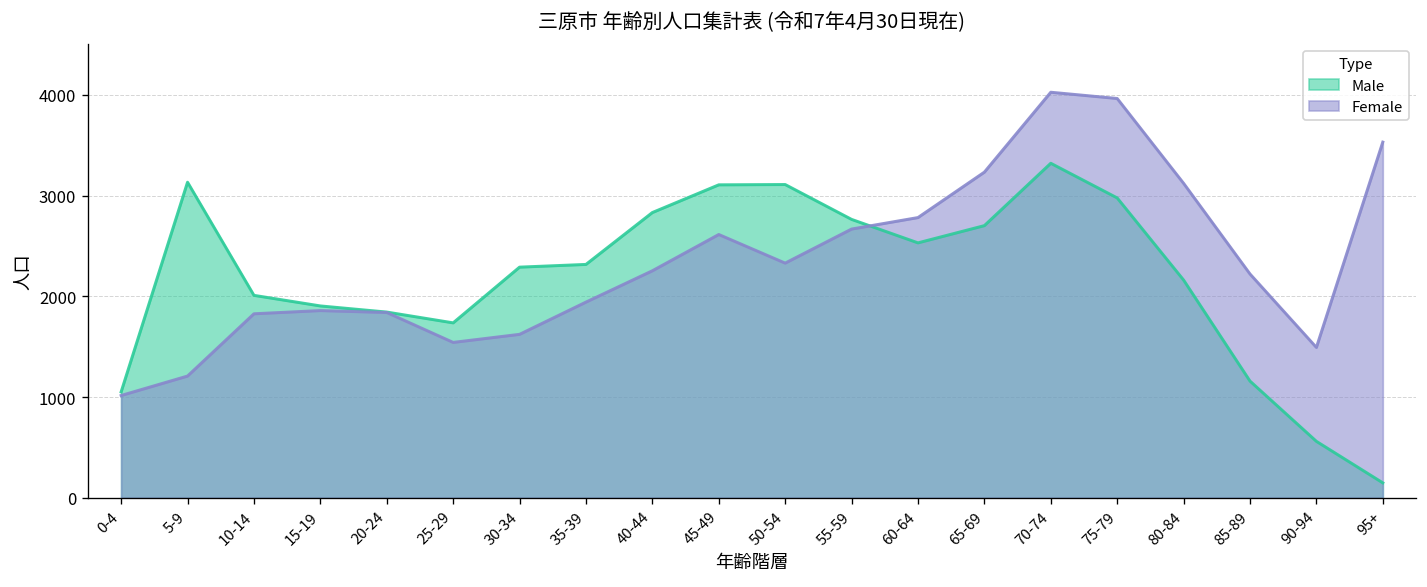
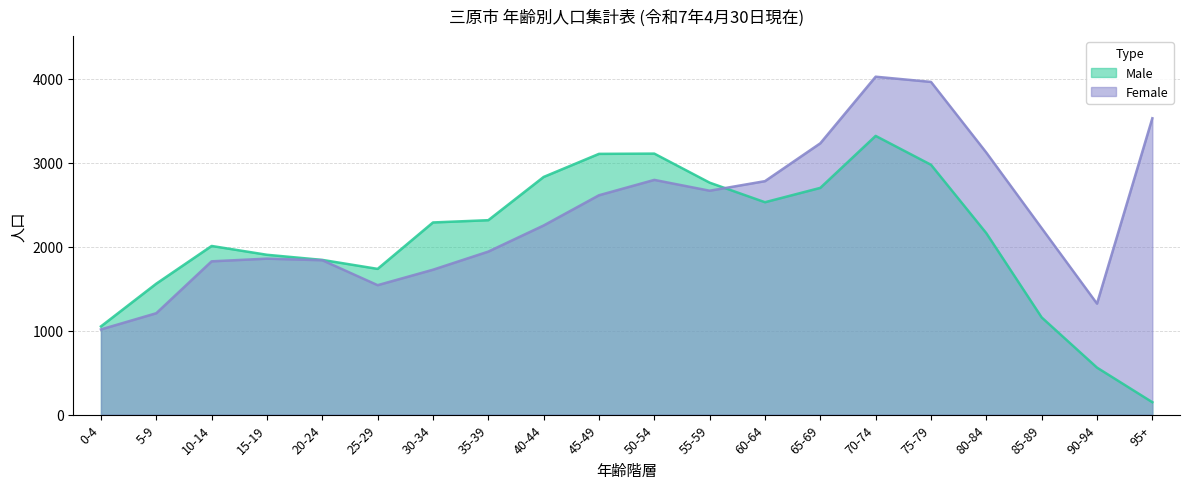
  {
    "Male": {
      "0-4": 1100,
-     "5-9": 3100,
+     "5-9": 1600,
      "10-14": 2000,
      "15-19": 1900,
      "25-29": 1700,
      "30-34": 2300,
      "35-39": 2300,
      "40-44": 2800,
      "45-49": 3100,
      "50-54": 3100,
      "55-59": 2800,
      "60-64": 2500,
      "65-69": 2700,
      "70-74": 3300,
      "75-79": 3000,
      "80-84": 2200,
      "85-89": 1200,
      "90-94": 600,
      "95+": 100
    },
    "Female": {
      "0-4": 1000,
      "5-9": 1200,
      "10-14": 1800,
      "15-19": 1900,
      "25-29": 1500,
-     "30-34": 1600,
+     "30-34": 1700,
      "35-39": 1900,
      "40-44": 2300,
      "45-49": 2600,
-     "50-54": 2300,
+     "50-54": 2800,
      "55-59": 2700,
      "60-64": 2800,
      "65-69": 3200,
      "70-74": 4000,
      "75-79": 4000,
      "80-84": 3100,
      "85-89": 2200,
-     "90-94": 1500,
+     "90-94": 1300,
      "95+": 3500
    }
  }
